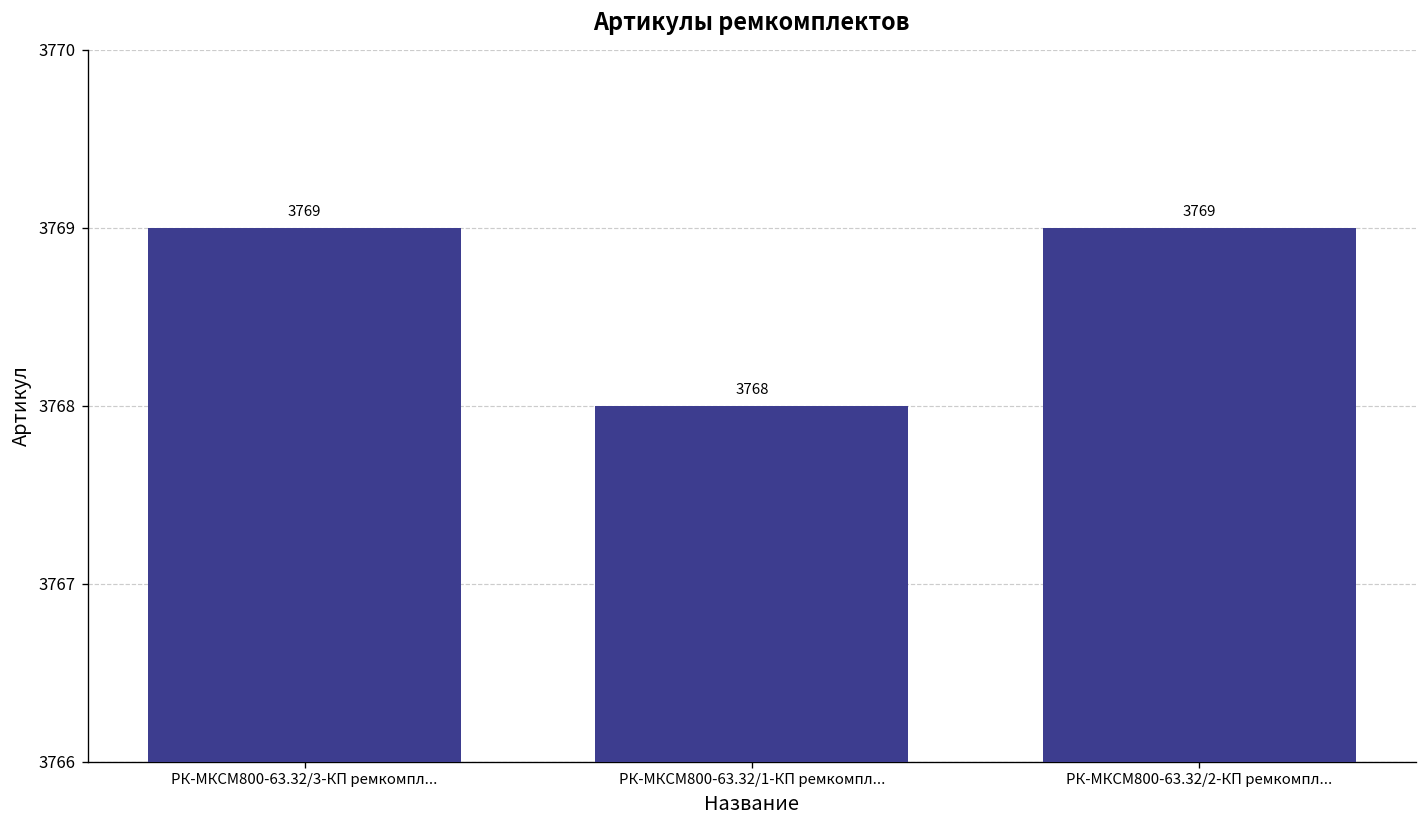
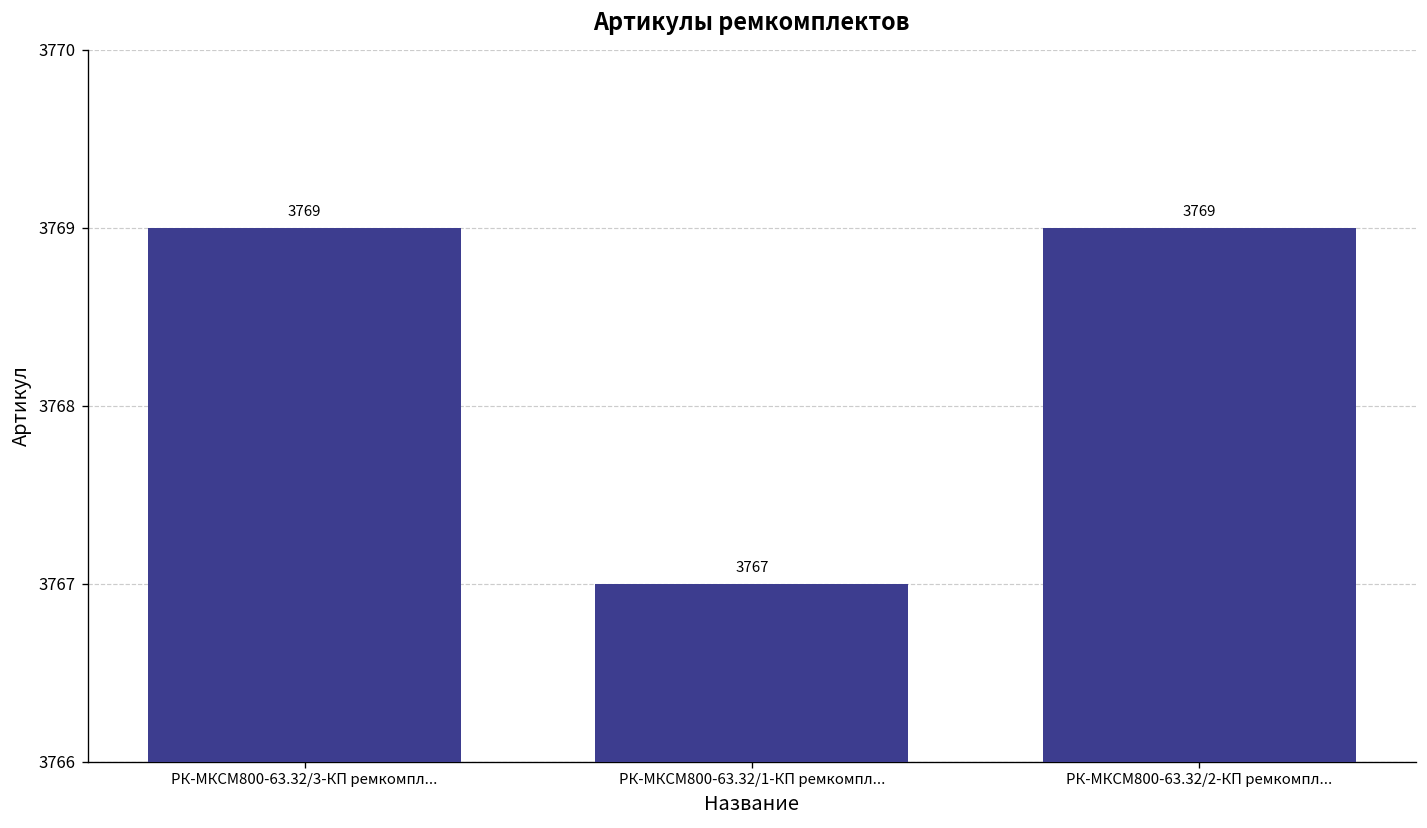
  {
    "РК-МКСМ800-63.32/3-КП ремкомпл...": 3769,
-   "РК-МКСМ800-63.32/1-КП ремкомпл...": 3768,
+   "РК-МКСМ800-63.32/1-КП ремкомпл...": 3767,
    "РК-МКСМ800-63.32/2-КП ремкомпл...": 3769
  }
